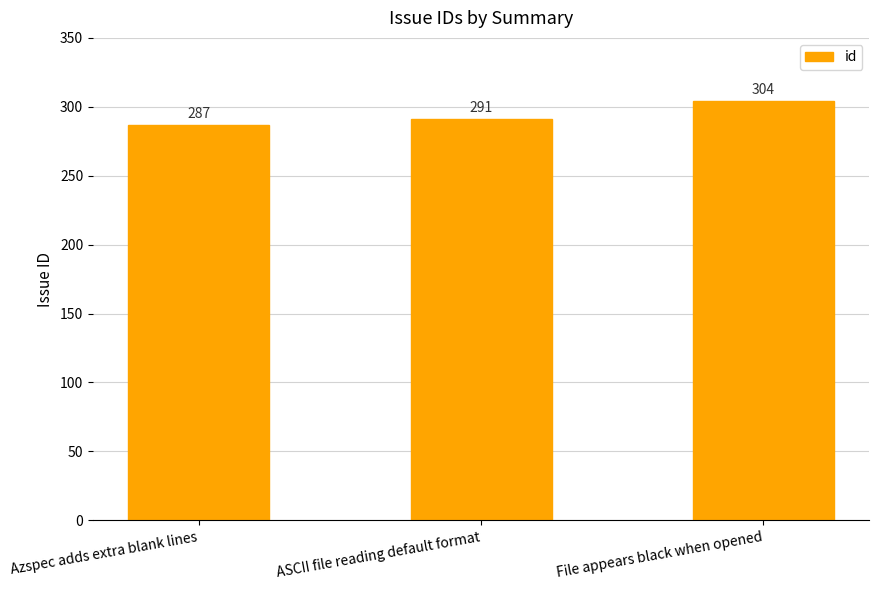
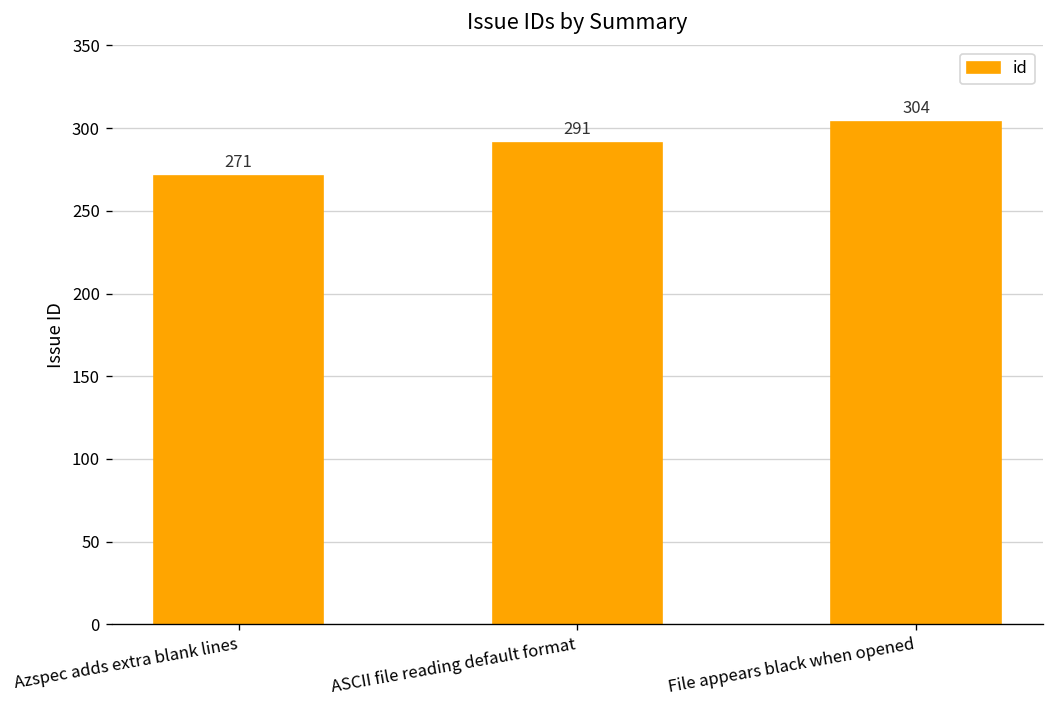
  {
-   "Azspec adds extra blank lines": 287,
+   "Azspec adds extra blank lines": 271,
    "ASCII file reading default format": 291,
    "File appears black when opened": 304
  }
